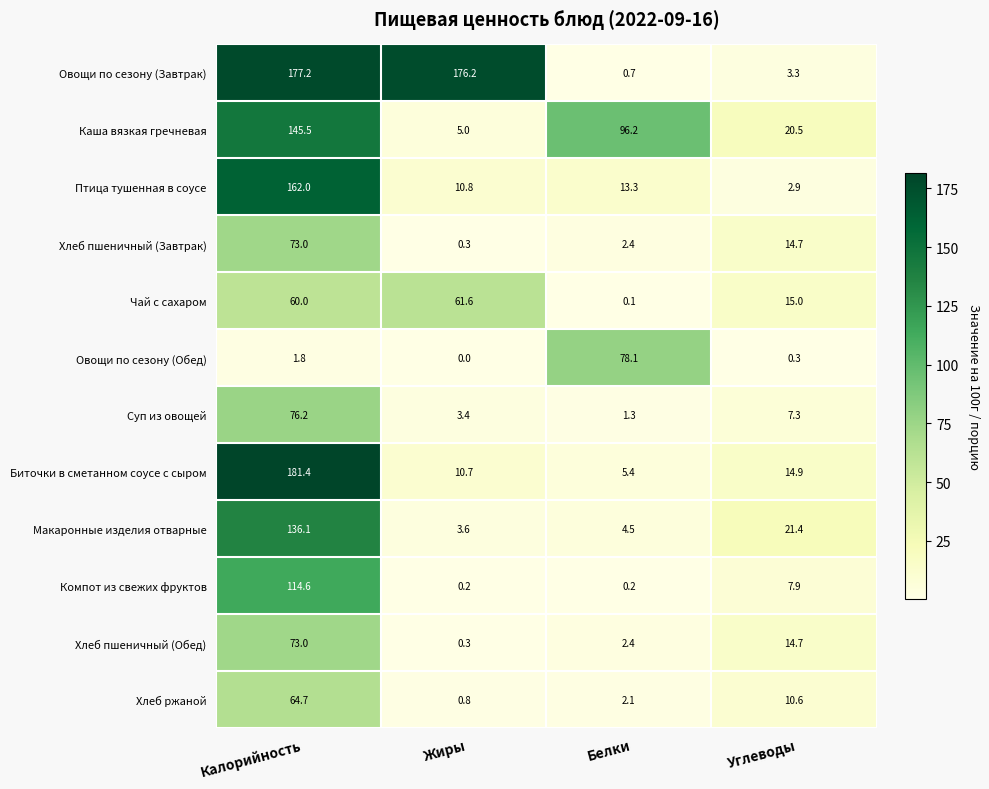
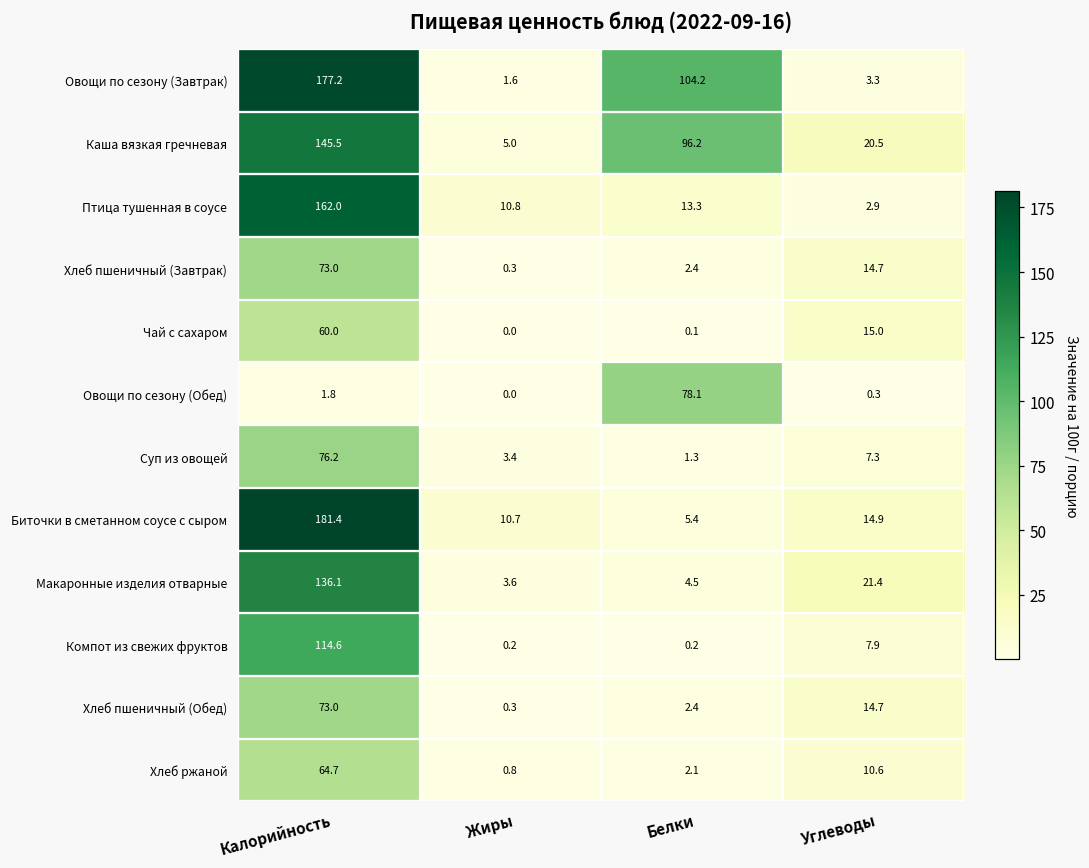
  {
    "Овощи по сезону (Завтрак)": {
      "Калорийность": 177.2,
-     "Жиры": 176.2,
-     "Белки": 0.7,
+     "Жиры": 1.6,
+     "Белки": 104.2,
      "Углеводы": 3.3
    },
    "Каша вязкая гречневая": {
      "Калорийность": 145.5,
      "Жиры": 5.0,
      "Белки": 96.2,
      "Углеводы": 20.5
    },
    "Птица тушенная в соусе": {
      "Калорийность": 162.0,
      "Жиры": 10.8,
      "Белки": 13.3,
      "Углеводы": 2.9
    },
    "Хлеб пшеничный (Завтрак)": {
      "Калорийность": 73.0,
      "Жиры": 0.3,
      "Белки": 2.4,
      "Углеводы": 14.7
    },
    "Чай с сахаром": {
      "Калорийность": 60.0,
-     "Жиры": 61.6,
+     "Жиры": 0.0,
      "Белки": 0.1,
      "Углеводы": 15.0
    },
    "Овощи по сезону (Обед)": {
      "Калорийность": 1.8,
      "Жиры": 0.0,
      "Белки": 78.1,
      "Углеводы": 0.3
    },
    "Суп из овощей": {
      "Калорийность": 76.2,
      "Жиры": 3.4,
      "Белки": 1.3,
      "Углеводы": 7.3
    },
    "Биточки в сметанном соусе с сыром": {
      "Калорийность": 181.4,
      "Жиры": 10.7,
      "Белки": 5.4,
      "Углеводы": 14.9
    },
    "Макаронные изделия отварные": {
      "Калорийность": 136.1,
      "Жиры": 3.6,
      "Белки": 4.5,
      "Углеводы": 21.4
    },
    "Компот из свежих фруктов": {
      "Калорийность": 114.6,
      "Жиры": 0.2,
      "Белки": 0.2,
      "Углеводы": 7.9
    },
    "Хлеб пшеничный (Обед)": {
      "Калорийность": 73.0,
      "Жиры": 0.3,
      "Белки": 2.4,
      "Углеводы": 14.7
    },
    "Хлеб ржаной": {
      "Калорийность": 64.7,
      "Жиры": 0.8,
      "Белки": 2.1,
      "Углеводы": 10.6
    }
  }
